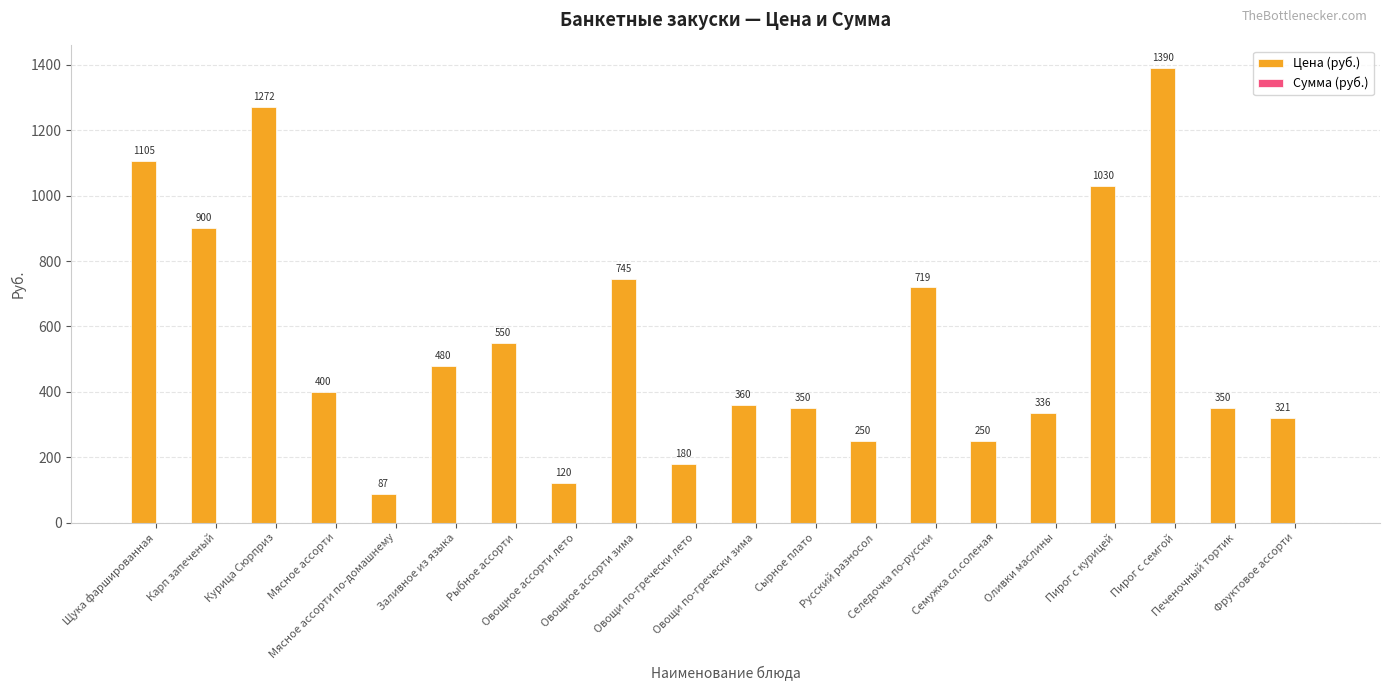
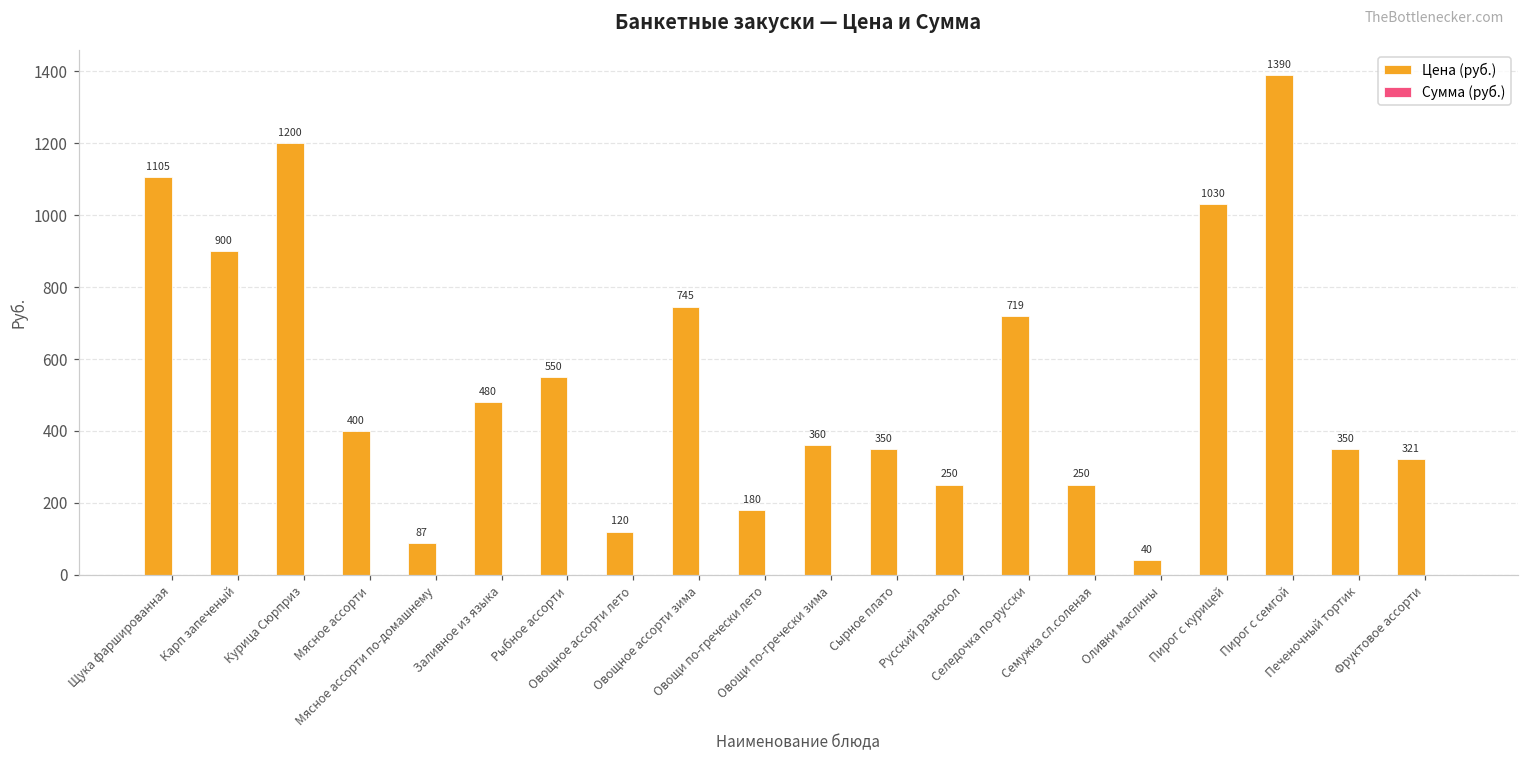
  {
    "Цена (руб.)": {
      "Щука фаршированная": 1105,
      "Карп запеченый": 900,
-     "Курица Сюрприз": 1272,
+     "Курица Сюрприз": 1200,
      "Мясное ассорти": 400,
      "Мясное ассорти по-домашнему": 87,
      "Заливное из языка": 480,
      "Рыбное ассорти": 550,
      "Овощное ассорти лето": 120,
      "Овощное ассорти зима": 745,
      "Овощи по-гречески лето": 180,
      "Овощи по-гречески зима": 360,
      "Сырное плато": 350,
      "Русский разносол": 250,
      "Селедочка по-русски": 719,
      "Семужка сл.соленая": 250,
-     "Оливки маслины": 336,
+     "Оливки маслины": 40,
      "Пирог с курицей": 1030,
      "Пирог с семгой": 1390,
      "Печеночный тортик": 350,
      "Фруктовое ассорти": 321
    },
    "Сумма (руб.)": {
      "Щука фаршированная": 0,
      "Карп запеченый": 0,
      "Курица Сюрприз": 0,
      "Мясное ассорти": 0,
      "Мясное ассорти по-домашнему": 0,
      "Заливное из языка": 0,
      "Рыбное ассорти": 0,
      "Овощное ассорти лето": 0,
      "Овощное ассорти зима": 0,
      "Овощи по-гречески лето": 0,
      "Овощи по-гречески зима": 0,
      "Сырное плато": 0,
      "Русский разносол": 0,
      "Селедочка по-русски": 0,
      "Семужка сл.соленая": 0,
      "Оливки маслины": 0,
      "Пирог с курицей": 0,
      "Пирог с семгой": 0,
      "Печеночный тортик": 0,
      "Фруктовое ассорти": 0
    }
  }
